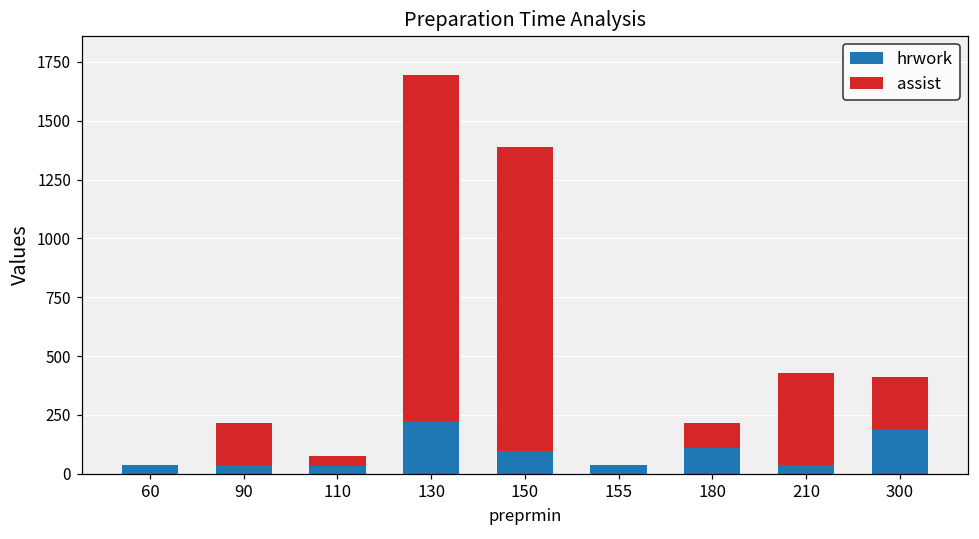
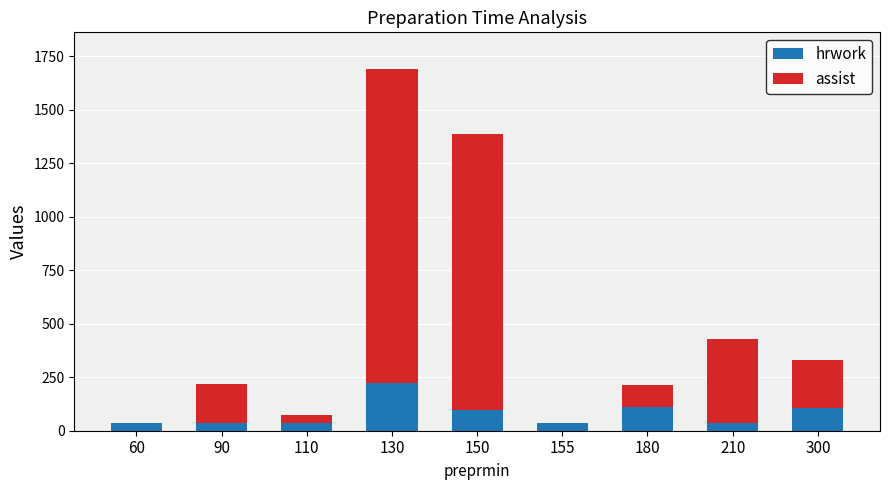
  {
    "hrwork": {
      "60": 40,
      "90": 40,
      "110": 40,
      "130": 220,
      "150": 100,
      "155": 40,
      "180": 110,
      "210": 40,
-     "300": 190
+     "300": 110
    },
    "assist": {
      "60": 0,
      "90": 180,
      "110": 40,
      "130": 1470,
      "150": 1290,
      "155": 0,
      "180": 110,
      "210": 390,
      "300": 220
    }
  }
